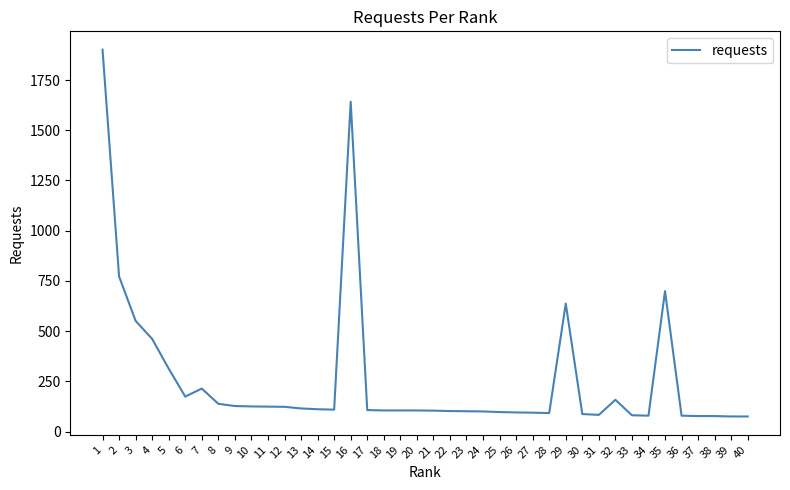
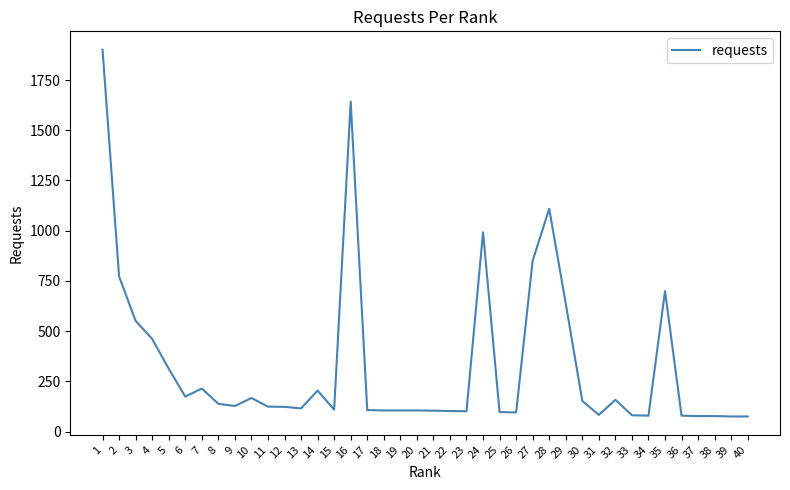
  {
    "1": 1900,
    "2": 770,
    "3": 550,
    "4": 460,
    "5": 310,
    "6": 170,
    "7": 210,
    "8": 140,
    "9": 130,
-   "10": 130,
+   "10": 170,
    "11": 120,
    "12": 120,
    "13": 120,
-   "14": 110,
+   "14": 200,
    "15": 110,
    "16": 1640,
    "17": 110,
    "18": 110,
    "19": 110,
    "20": 110,
    "21": 100,
    "22": 100,
    "23": 100,
-   "24": 100,
+   "24": 990,
    "25": 100,
    "26": 100,
-   "27": 90,
-   "28": 90,
+   "27": 850,
+   "28": 1110,
    "29": 640,
-   "30": 90,
+   "30": 150,
    "31": 80,
    "32": 160,
    "33": 80,
    "34": 80,
    "35": 700,
    "36": 80,
    "37": 80,
    "38": 80,
    "39": 80,
    "40": 80
  }
